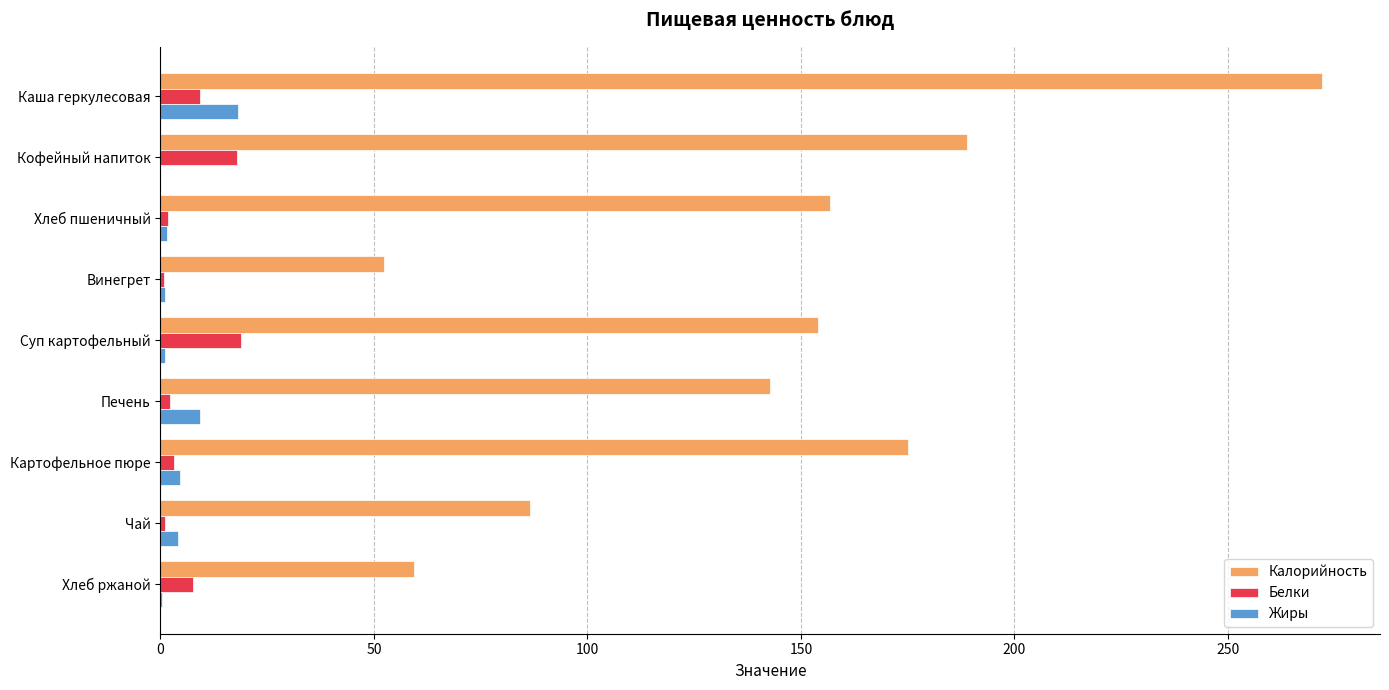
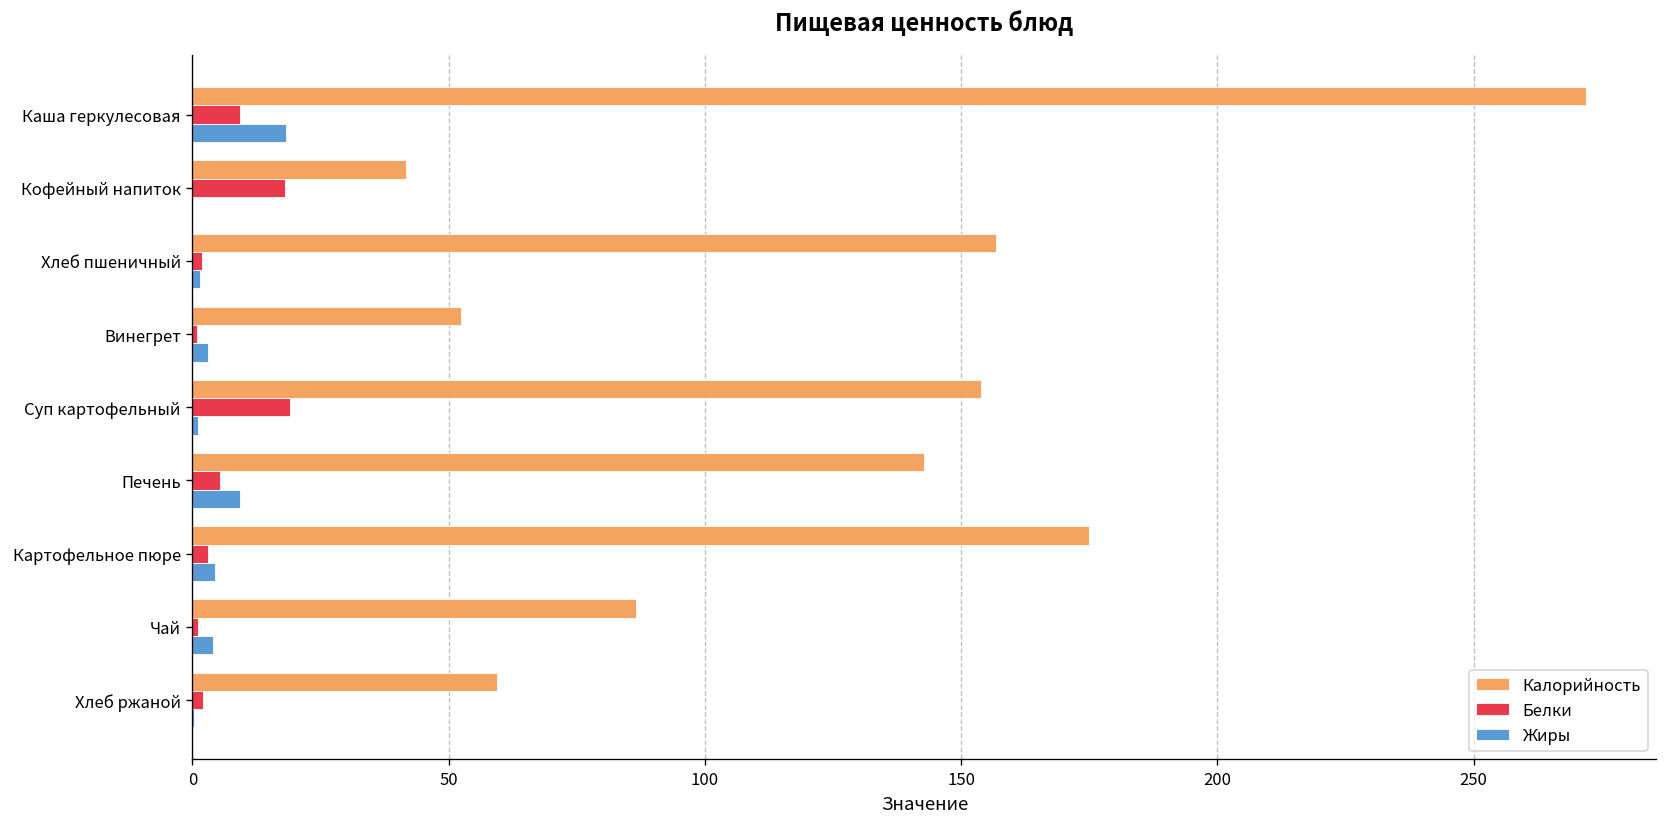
  {
    "Калорийность": {
      "Каша геркулесовая": 272,
-     "Кофейный напиток": 189,
+     "Кофейный напиток": 42,
      "Хлеб пшеничный": 157,
      "Винегрет": 52,
      "Суп картофельный": 154,
      "Печень": 143,
      "Картофельное пюре": 175,
      "Чай": 87,
      "Хлеб ржаной": 59
    },
    "Белки": {
      "Каша геркулесовая": 9,
      "Кофейный напиток": 18,
      "Хлеб пшеничный": 2,
      "Винегрет": 1,
      "Суп картофельный": 19,
-     "Печень": 2,
+     "Печень": 5,
      "Картофельное пюре": 3,
      "Чай": 1,
-     "Хлеб ржаной": 8
+     "Хлеб ржаной": 2
    },
    "Жиры": {
      "Каша геркулесовая": 18,
      "Кофейный напиток": 0,
      "Хлеб пшеничный": 2,
-     "Винегрет": 1,
+     "Винегрет": 3,
      "Суп картофельный": 1,
      "Печень": 9,
      "Картофельное пюре": 5,
      "Чай": 4
    }
  }
